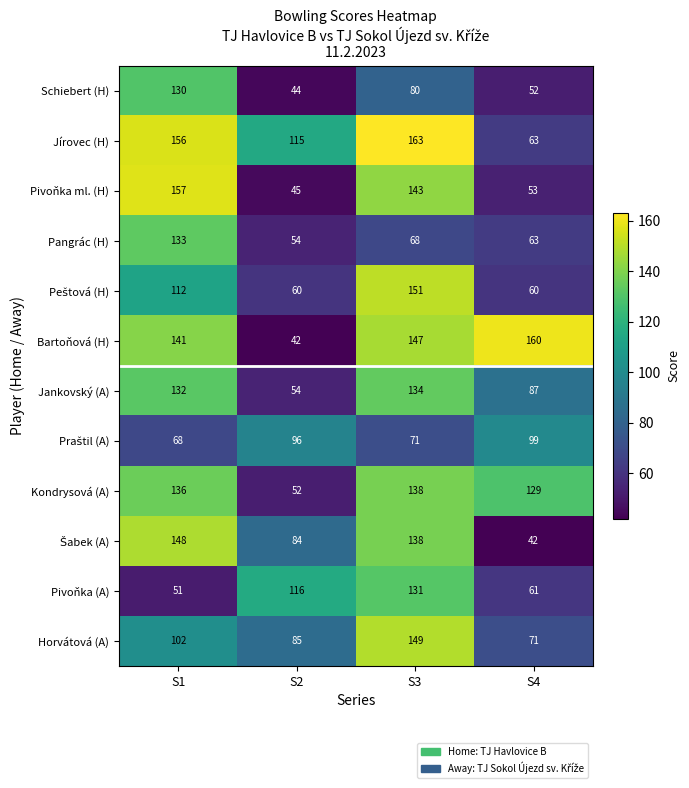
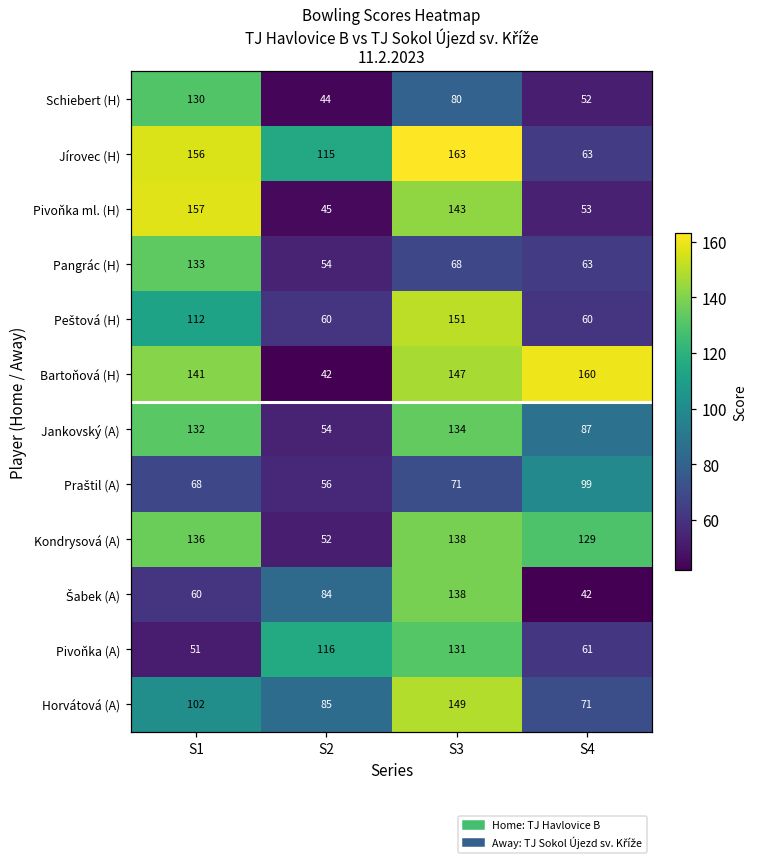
  {
    "Schiebert (H)": {
      "S1": 130,
      "S2": 44,
      "S3": 80,
      "S4": 52
    },
    "Jírovec (H)": {
      "S1": 156,
      "S2": 115,
      "S3": 163,
      "S4": 63
    },
    "Pivoňka ml. (H)": {
      "S1": 157,
      "S2": 45,
      "S3": 143,
      "S4": 53
    },
    "Pangrác (H)": {
      "S1": 133,
      "S2": 54,
      "S3": 68,
      "S4": 63
    },
    "Peštová (H)": {
      "S1": 112,
      "S2": 60,
      "S3": 151,
      "S4": 60
    },
    "Bartoňová (H)": {
      "S1": 141,
      "S2": 42,
      "S3": 147,
      "S4": 160
    },
    "Jankovský (A)": {
      "S1": 132,
      "S2": 54,
      "S3": 134,
      "S4": 87
    },
    "Praštil (A)": {
      "S1": 68,
-     "S2": 96,
+     "S2": 56,
      "S3": 71,
      "S4": 99
    },
    "Kondrysová (A)": {
      "S1": 136,
      "S2": 52,
      "S3": 138,
      "S4": 129
    },
    "Šabek (A)": {
-     "S1": 148,
+     "S1": 60,
      "S2": 84,
      "S3": 138,
      "S4": 42
    },
    "Pivoňka (A)": {
      "S1": 51,
      "S2": 116,
      "S3": 131,
      "S4": 61
    },
    "Horvátová (A)": {
      "S1": 102,
      "S2": 85,
      "S3": 149,
      "S4": 71
    }
  }
